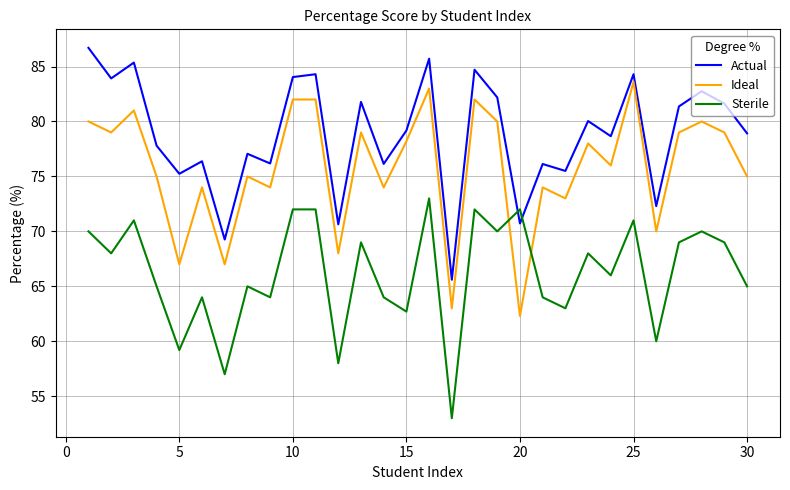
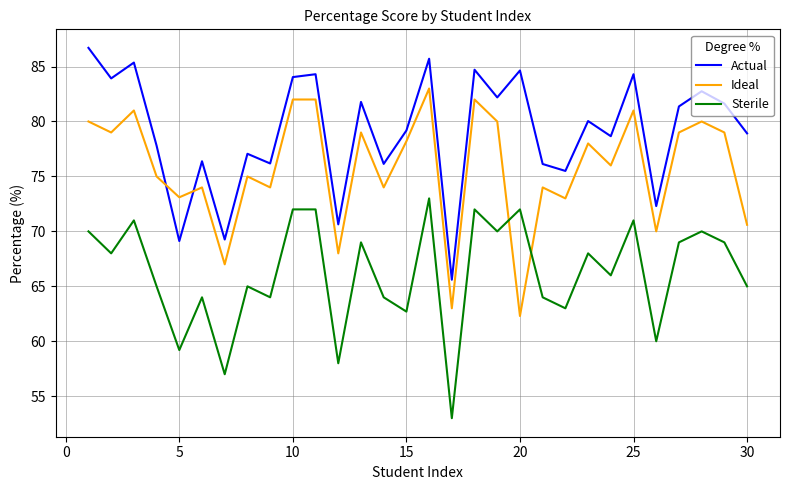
  {
    "Actual": {
-     "5": 75.2,
+     "5": 69.1,
      "10": 84.0,
      "15": 79.2,
-     "20": 70.7,
+     "20": 84.6,
      "25": 84.3,
      "30": 78.9
    },
    "Ideal": {
-     "5": 67.0,
+     "5": 73.1,
      "10": 82.0,
      "15": 78.2,
      "20": 62.3,
-     "25": 83.6,
-     "30": 75.0
+     "25": 81.0,
+     "30": 70.6
    },
    "Sterile": {
      "5": 59.2,
      "10": 72.0,
      "15": 62.7,
      "20": 72.0,
      "25": 71.0,
      "30": 65.0
    }
  }
